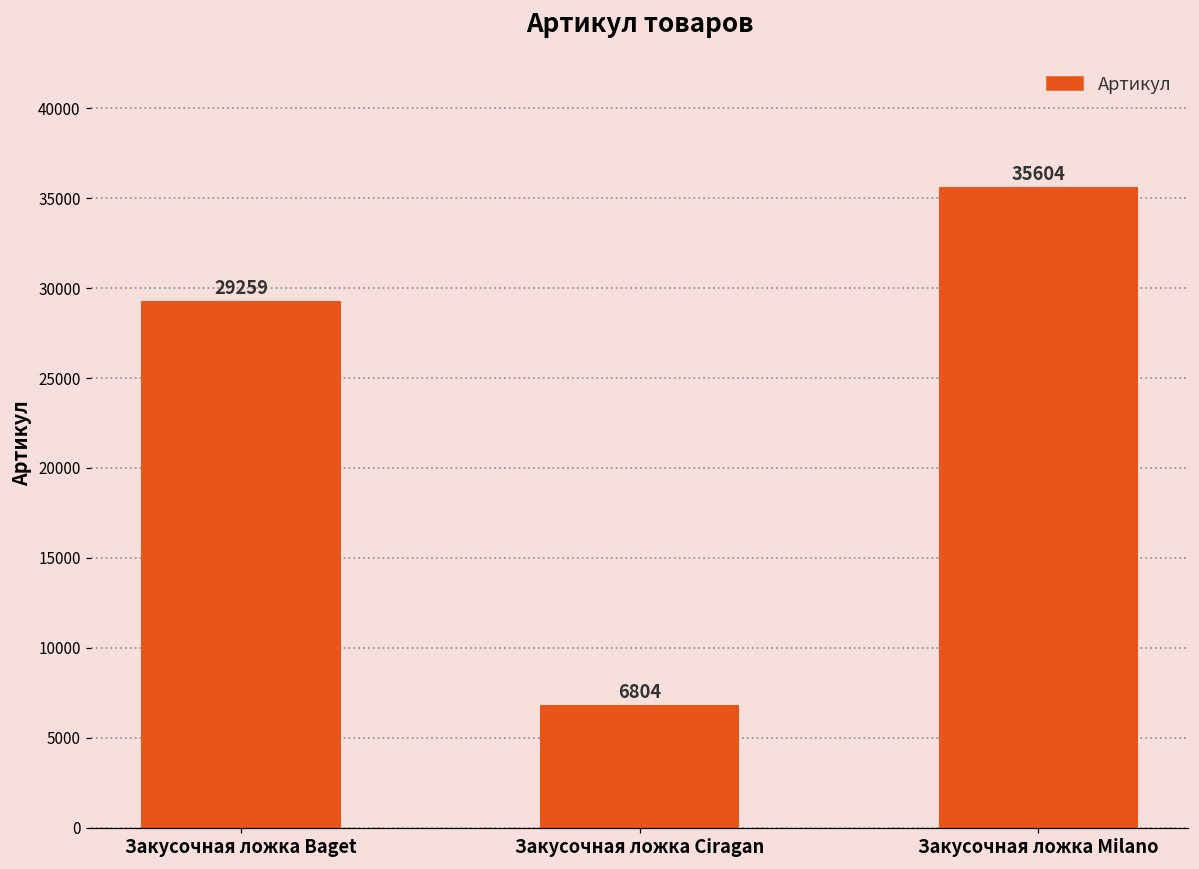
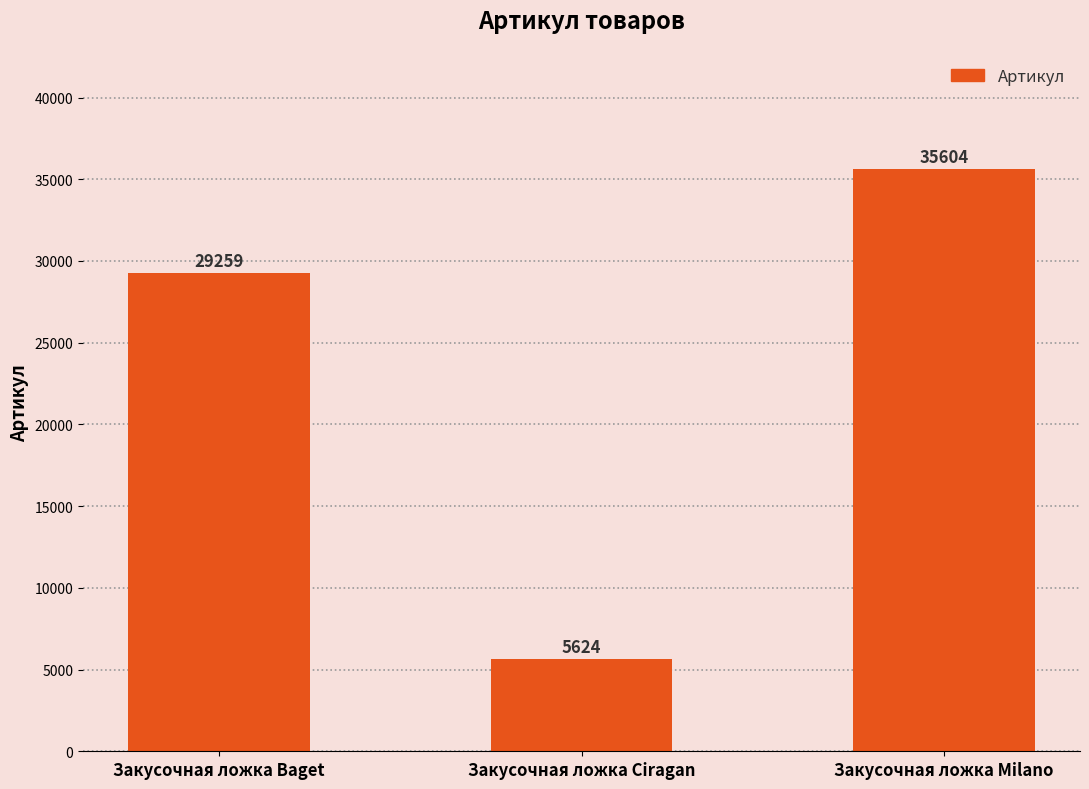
  {
    "Закусочная ложка Baget": 29259,
-   "Закусочная ложка Ciragan": 6804,
+   "Закусочная ложка Ciragan": 5624,
    "Закусочная ложка Milano": 35604
  }
